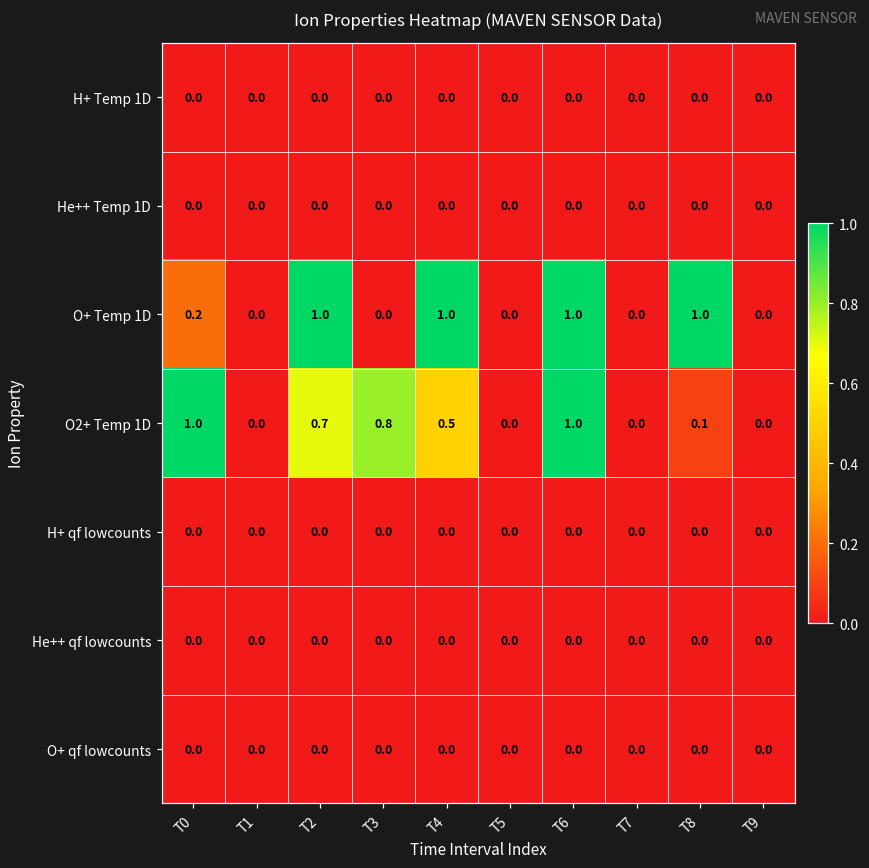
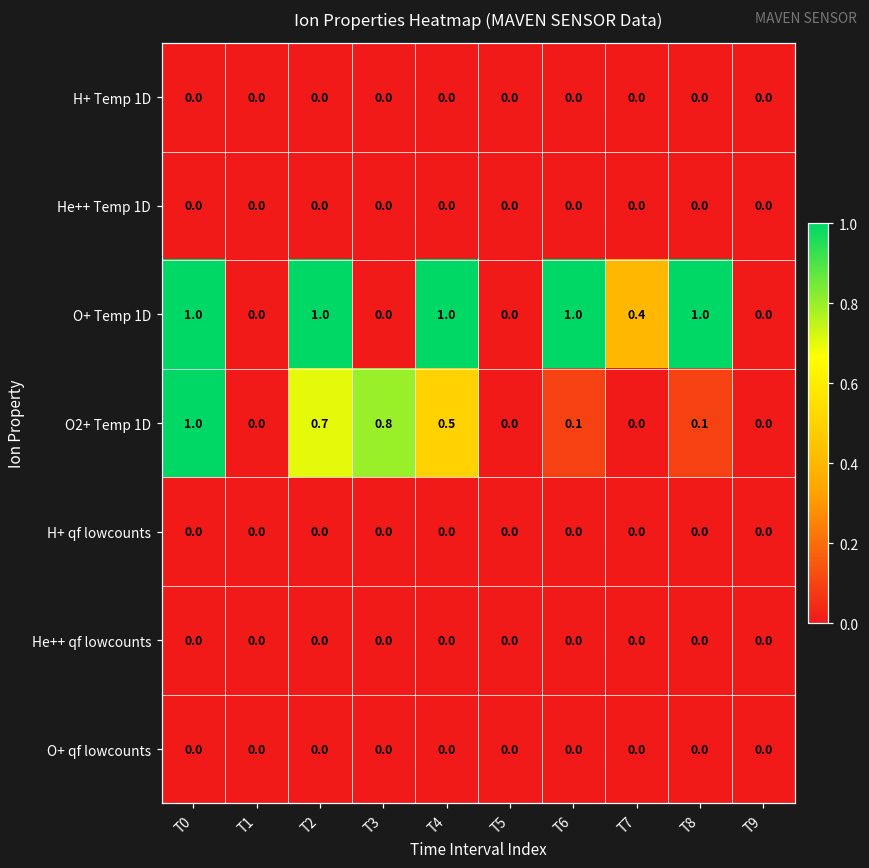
  {
    "H+ Temp 1D": {
      "T0": 0.0,
      "T1": 0.0,
      "T2": 0.0,
      "T3": 0.0,
      "T4": 0.0,
      "T5": 0.0,
      "T6": 0.0,
      "T7": 0.0,
      "T8": 0.0,
      "T9": 0.0
    },
    "He++ Temp 1D": {
      "T0": 0.0,
      "T1": 0.0,
      "T2": 0.0,
      "T3": 0.0,
      "T4": 0.0,
      "T5": 0.0,
      "T6": 0.0,
      "T7": 0.0,
      "T8": 0.0,
      "T9": 0.0
    },
    "O+ Temp 1D": {
-     "T0": 0.2,
+     "T0": 1.0,
      "T1": 0.0,
      "T2": 1.0,
      "T3": 0.0,
      "T4": 1.0,
      "T5": 0.0,
      "T6": 1.0,
-     "T7": 0.0,
+     "T7": 0.4,
      "T8": 1.0,
      "T9": 0.0
    },
    "O2+ Temp 1D": {
      "T0": 1.0,
      "T1": 0.0,
      "T2": 0.7,
      "T3": 0.8,
      "T4": 0.5,
      "T5": 0.0,
-     "T6": 1.0,
+     "T6": 0.1,
      "T7": 0.0,
      "T8": 0.1,
      "T9": 0.0
    },
    "H+ qf lowcounts": {
      "T0": 0.0,
      "T1": 0.0,
      "T2": 0.0,
      "T3": 0.0,
      "T4": 0.0,
      "T5": 0.0,
      "T6": 0.0,
      "T7": 0.0,
      "T8": 0.0,
      "T9": 0.0
    },
    "He++ qf lowcounts": {
      "T0": 0.0,
      "T1": 0.0,
      "T2": 0.0,
      "T3": 0.0,
      "T4": 0.0,
      "T5": 0.0,
      "T6": 0.0,
      "T7": 0.0,
      "T8": 0.0,
      "T9": 0.0
    },
    "O+ qf lowcounts": {
      "T0": 0.0,
      "T1": 0.0,
      "T2": 0.0,
      "T3": 0.0,
      "T4": 0.0,
      "T5": 0.0,
      "T6": 0.0,
      "T7": 0.0,
      "T8": 0.0,
      "T9": 0.0
    }
  }
